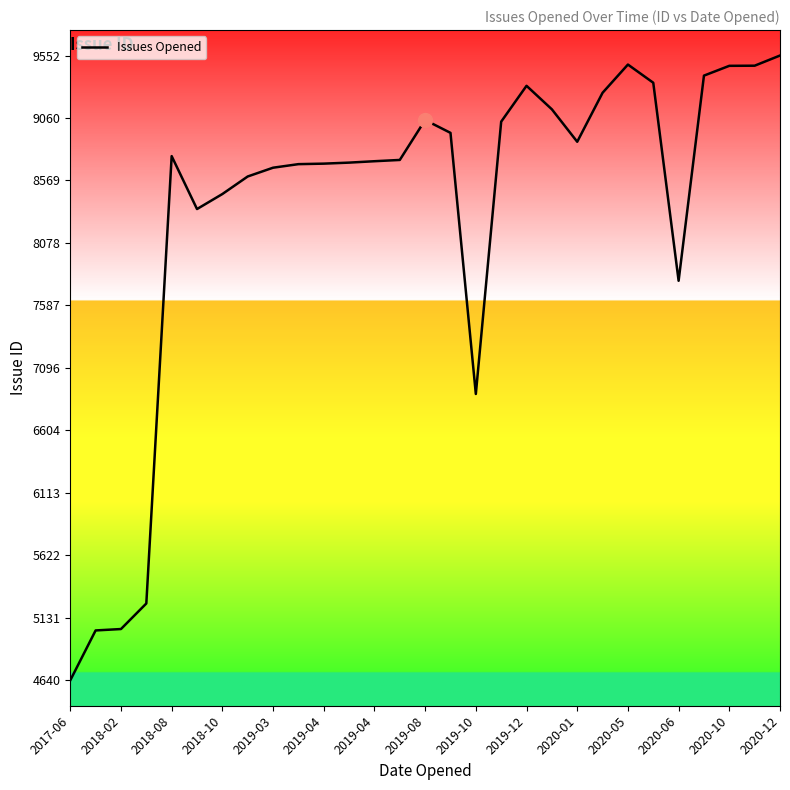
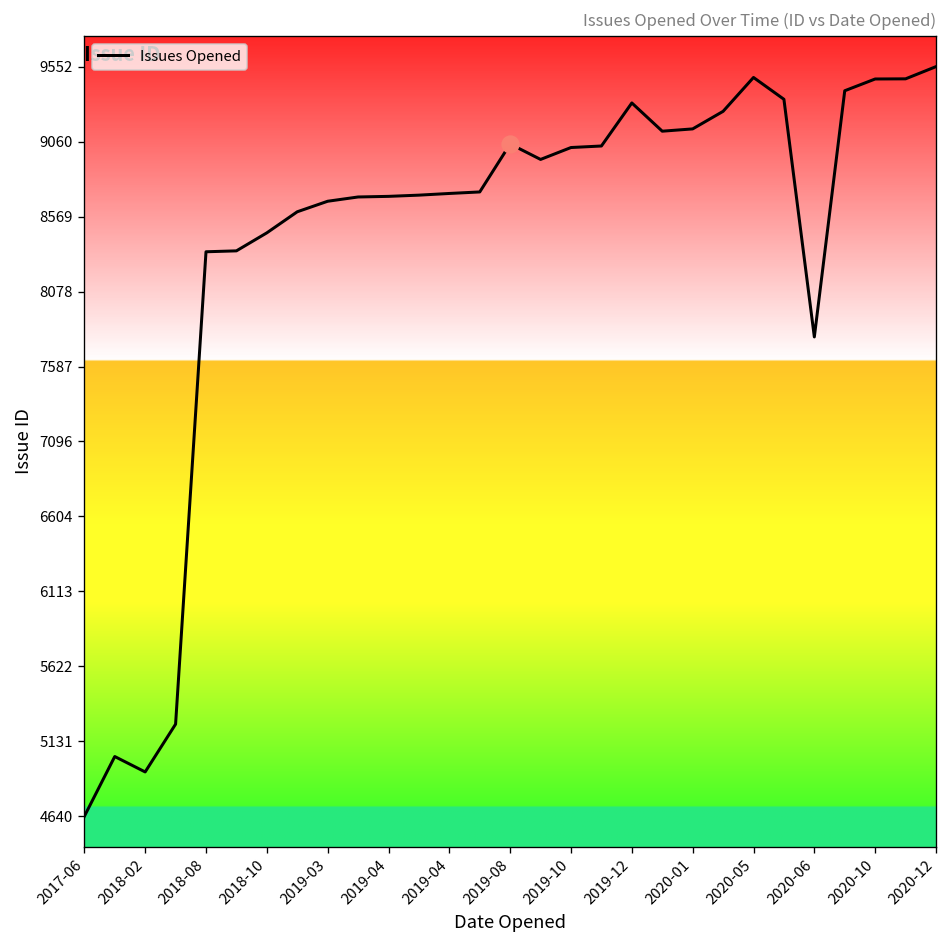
  {
    "Issues Opened": {
      "2017-06": 4640,
-     "2018-02": 5040,
-     "2018-08": 8760,
+     "2018-02": 4930,
+     "2018-08": 8340,
      "2018-10": 8460,
      "2019-03": 8670,
-     "2019-10": 6890,
+     "2019-10": 9020,
      "2019-12": 9310,
-     "2020-01": 8870,
+     "2020-01": 9140,
      "2020-05": 9480,
      "2020-06": 7780,
      "2020-10": 9470,
      "2020-12": 9550
    }
  }
